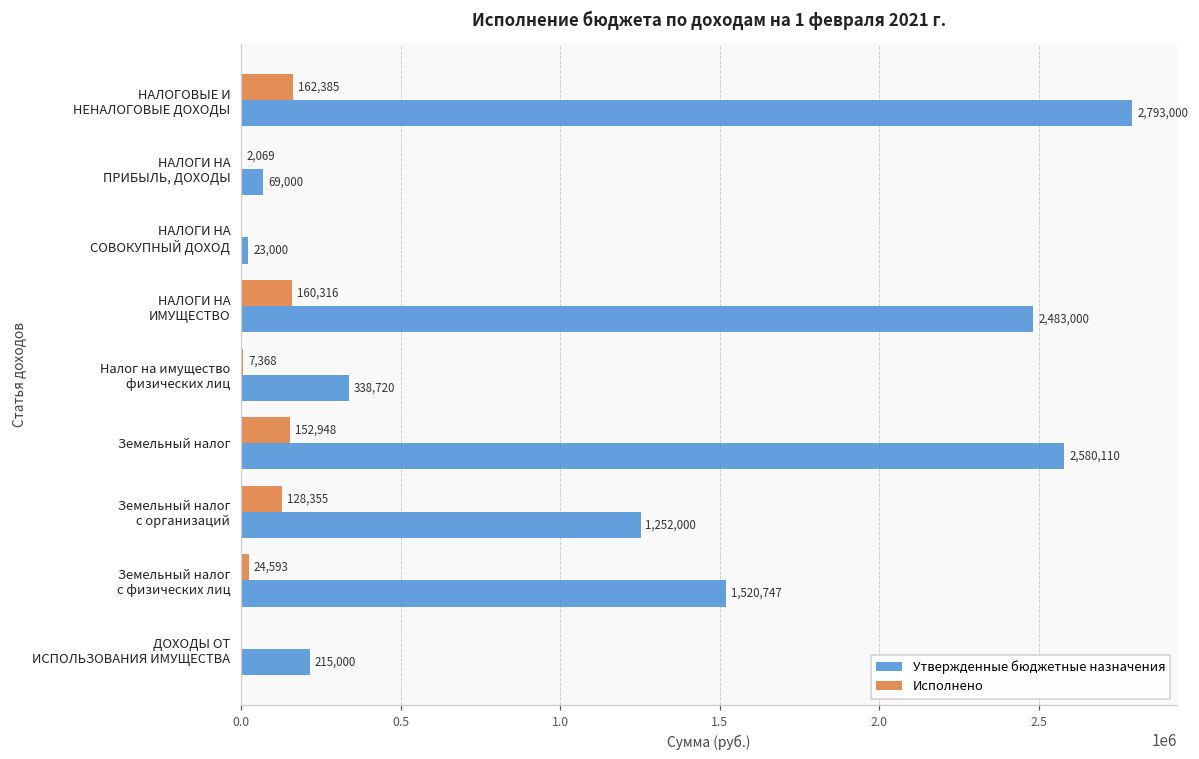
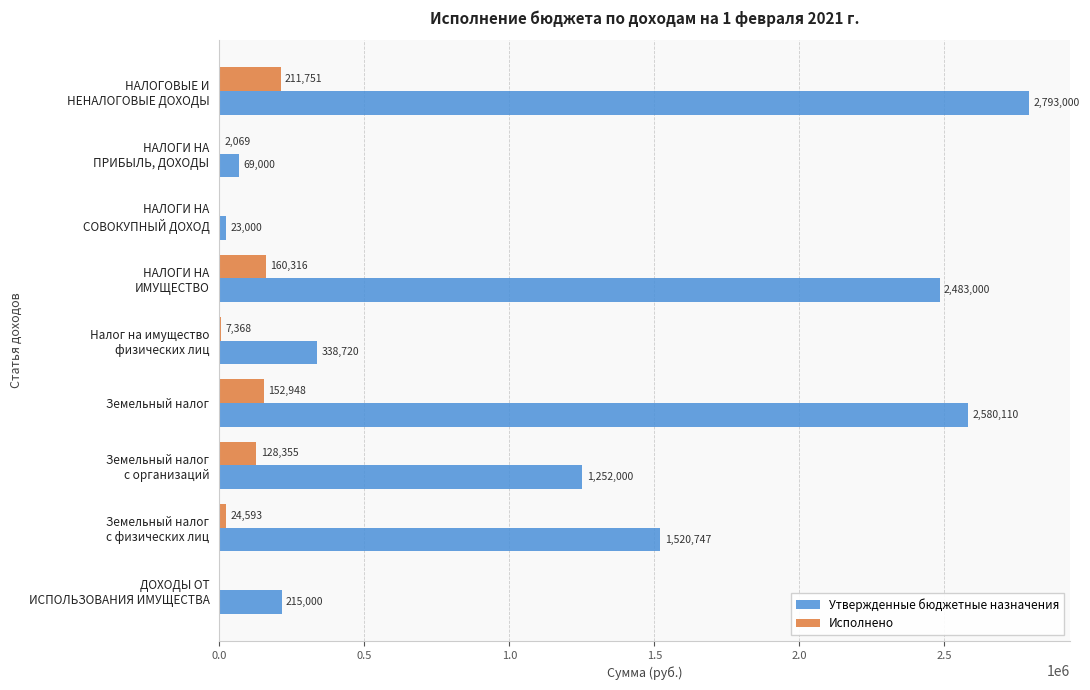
  {
    "Утвержденные бюджетные назначения": {
      "НАЛОГОВЫЕ И НЕНАЛОГОВЫЕ ДОХОДЫ": "2,793,000",
      "НАЛОГИ НА ПРИБЫЛЬ, ДОХОДЫ": "69,000",
      "НАЛОГИ НА СОВОКУПНЫЙ ДОХОД": "23,000",
      "НАЛОГИ НА ИМУЩЕСТВО": "2,483,000",
      "Налог на имущество физических лиц": "338,720",
      "Земельный налог": "2,580,110",
      "Земельный налог с организаций": "1,252,000",
      "Земельный налог с физических лиц": "1,520,747",
      "ДОХОДЫ ОТ ИСПОЛЬЗОВАНИЯ ИМУЩЕСТВА": "215,000"
    },
    "Исполнено": {
-     "НАЛОГОВЫЕ И НЕНАЛОГОВЫЕ ДОХОДЫ": "162,385",
+     "НАЛОГОВЫЕ И НЕНАЛОГОВЫЕ ДОХОДЫ": "211,751",
      "НАЛОГИ НА ПРИБЫЛЬ, ДОХОДЫ": "2,069",
      "НАЛОГИ НА ИМУЩЕСТВО": "160,316",
      "Налог на имущество физических лиц": "7,368",
      "Земельный налог": "152,948",
      "Земельный налог с организаций": "128,355",
      "Земельный налог с физических лиц": "24,593"
    }
  }
